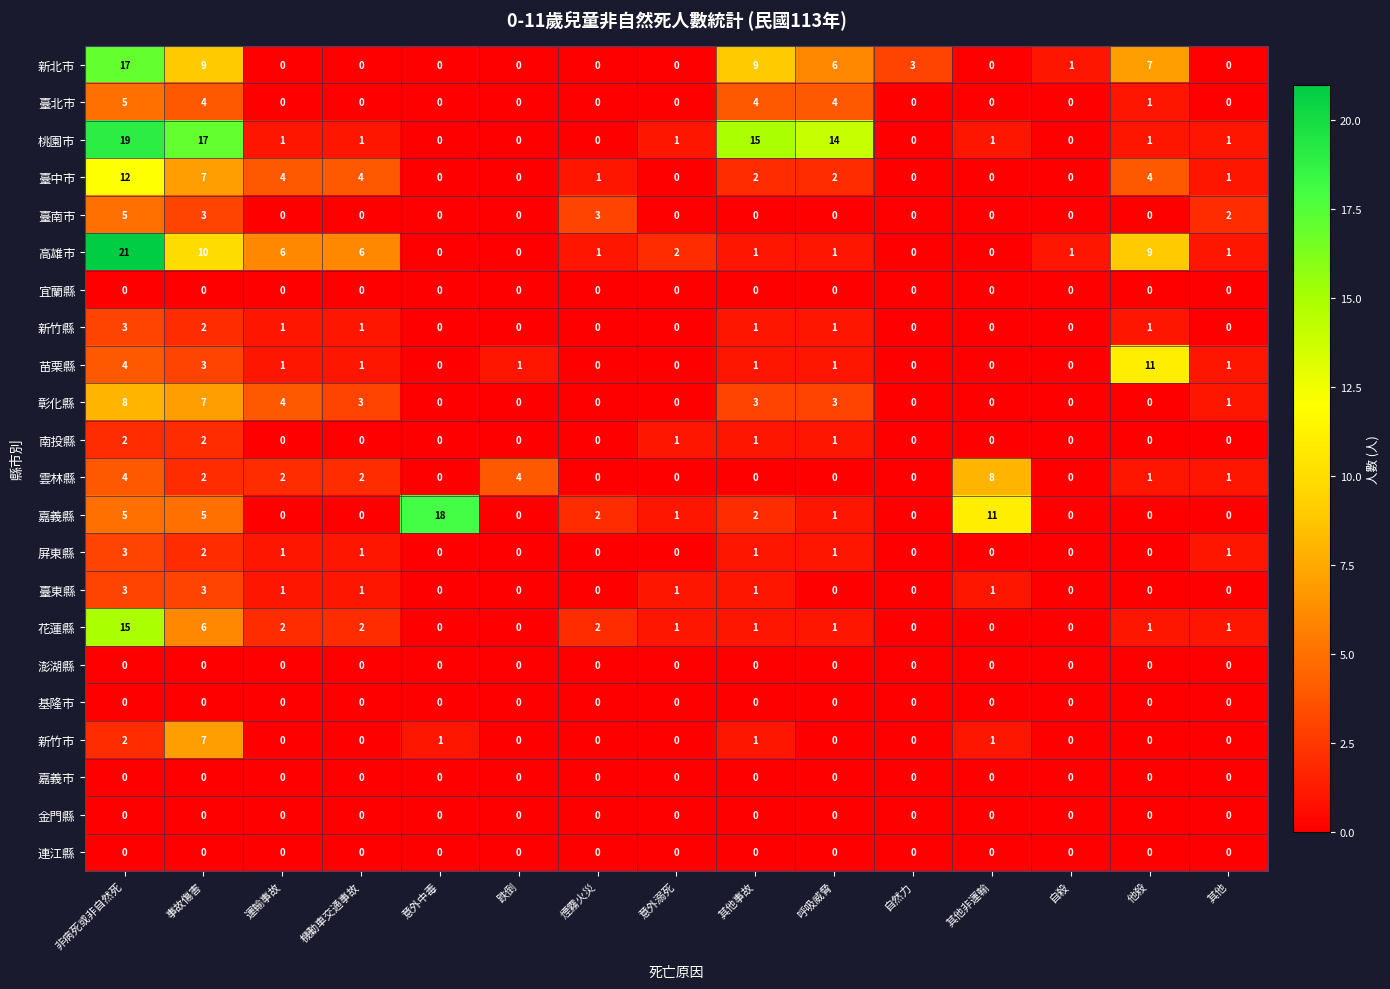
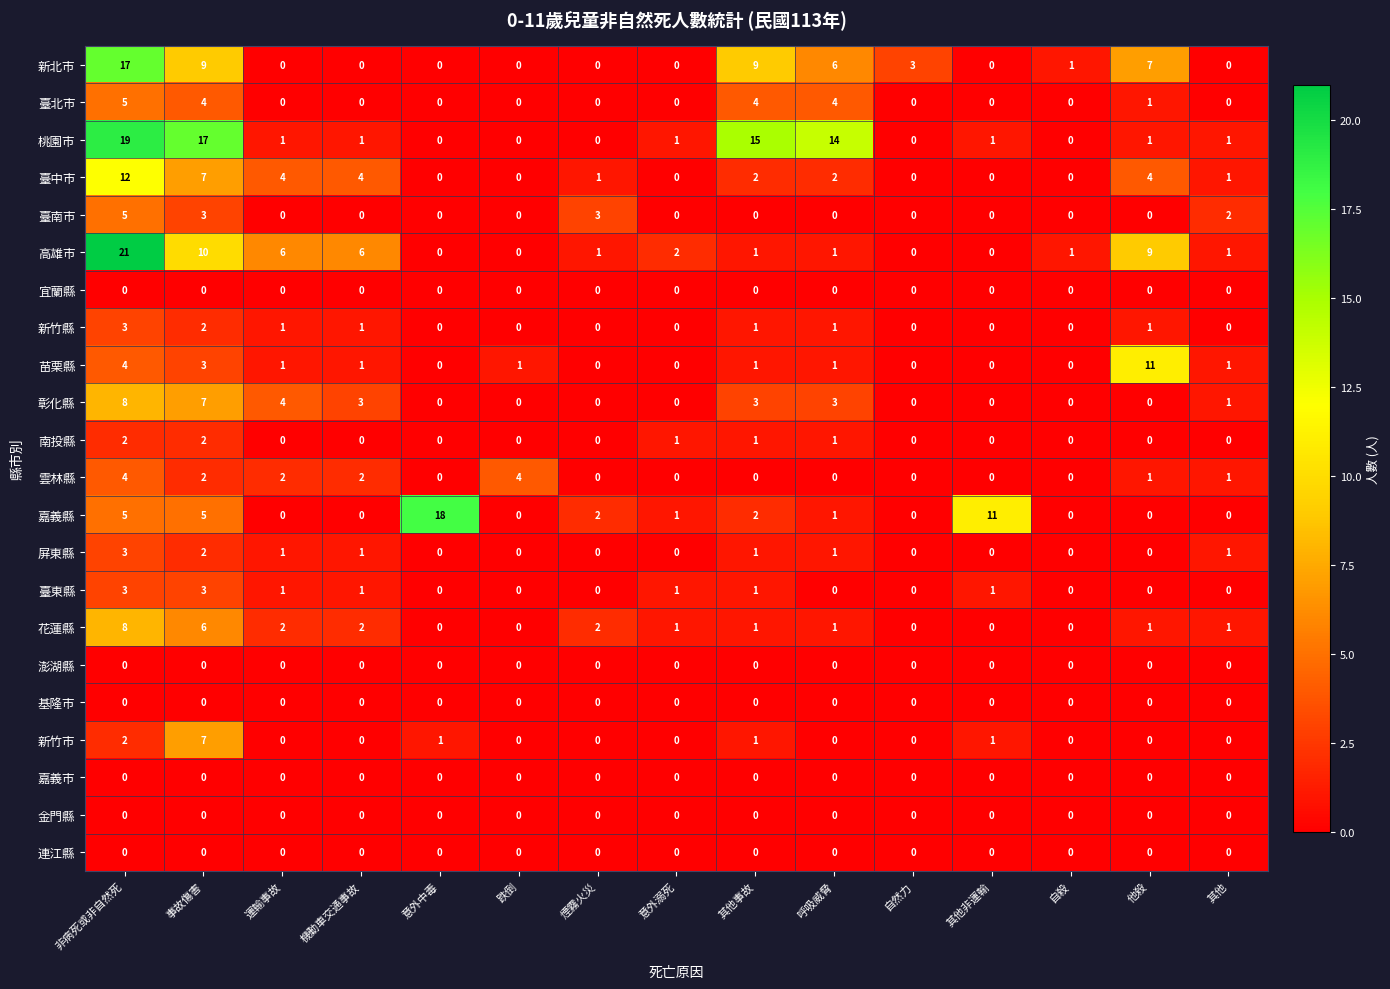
  {
    "雲林縣": {
      "非病死或非自然死": 4,
      "事故傷害": 2,
      "運輸事故": 2,
      "機動車交通事故": 2,
      "意外中毒": 0,
      "跌倒": 4,
      "煙霧火災": 0,
      "意外溺死": 0,
      "其他事故": 0,
      "呼吸威脅": 0,
      "自然力": 0,
-     "其他非運輸": 8,
+     "其他非運輸": 0,
      "自殺": 0,
      "他殺": 1,
      "其他": 1
    },
    "花蓮縣": {
-     "非病死或非自然死": 15,
+     "非病死或非自然死": 8,
      "事故傷害": 6,
      "運輸事故": 2,
      "機動車交通事故": 2,
      "意外中毒": 0,
      "跌倒": 0,
      "煙霧火災": 2,
      "意外溺死": 1,
      "其他事故": 1,
      "呼吸威脅": 1,
      "自然力": 0,
      "其他非運輸": 0,
      "自殺": 0,
      "他殺": 1,
      "其他": 1
    }
  }
